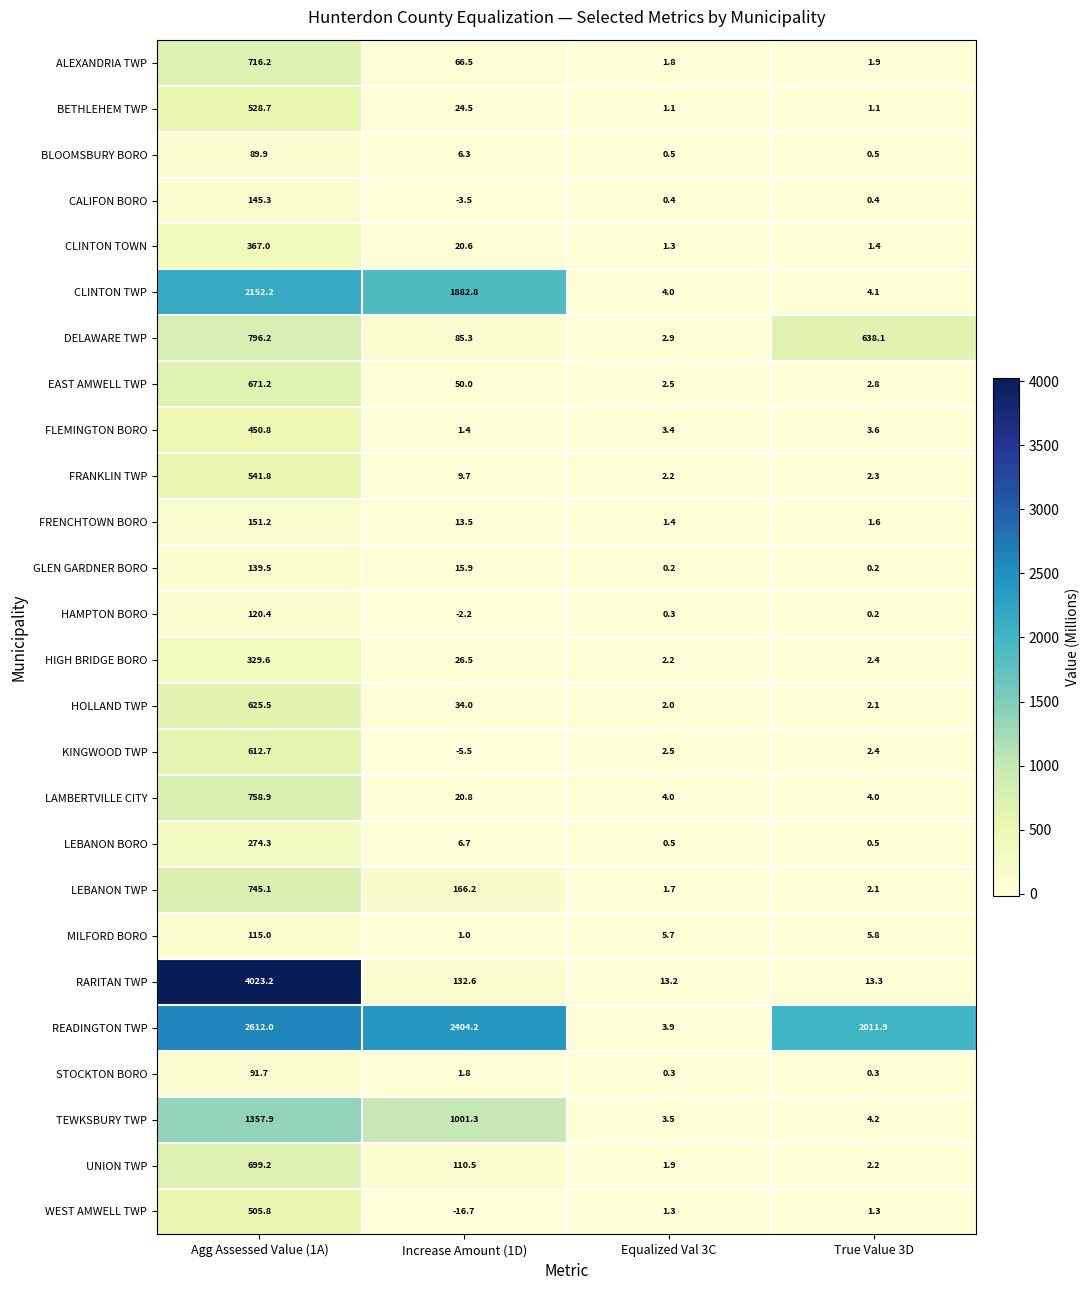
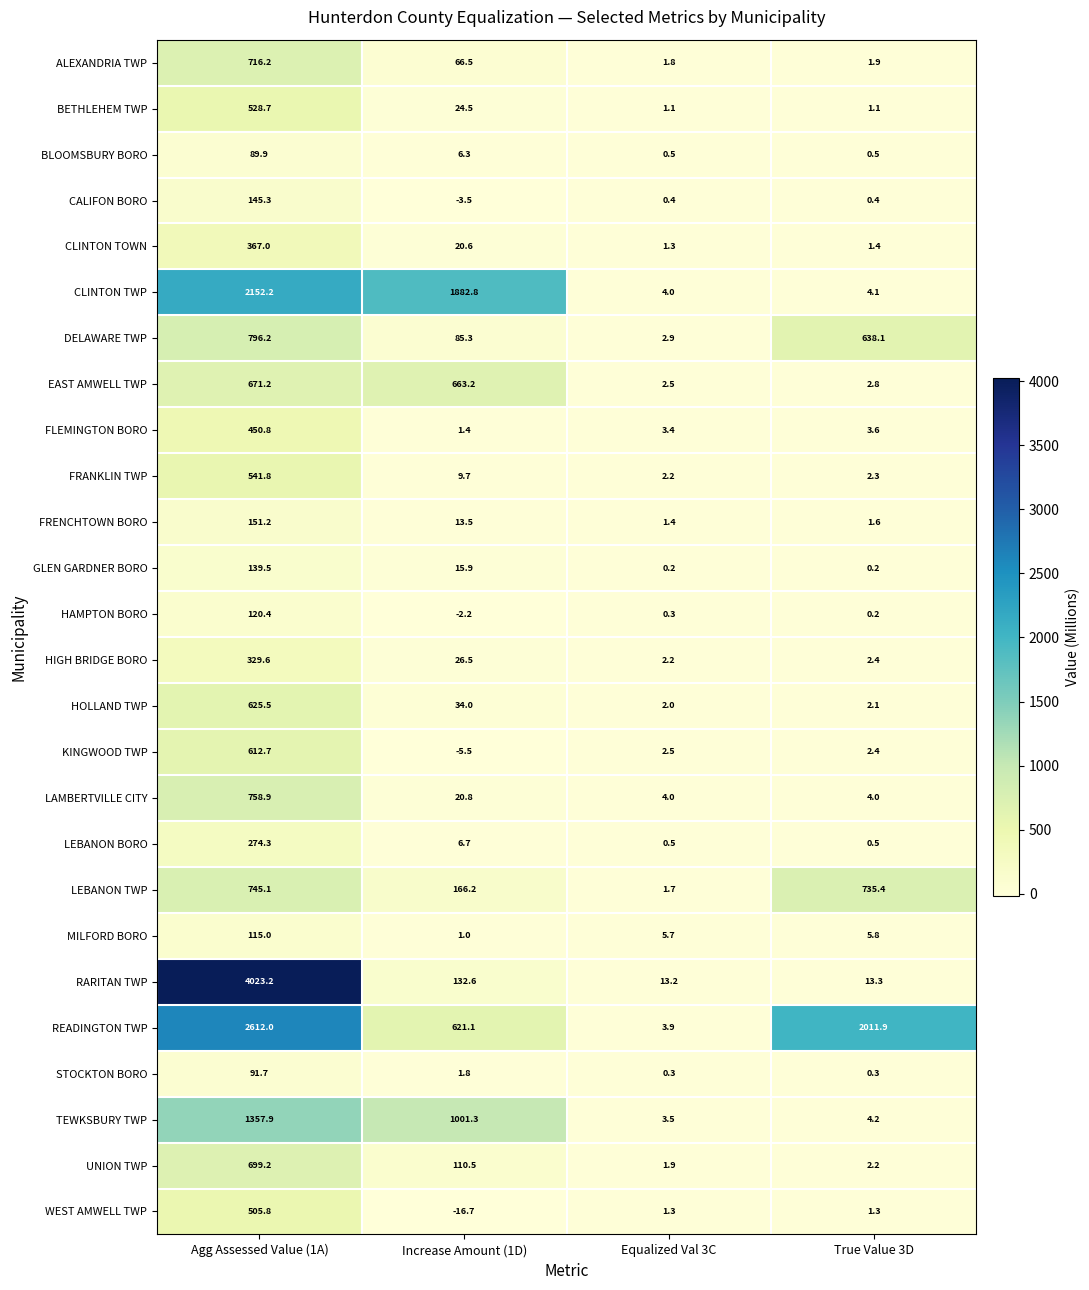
  {
    "ALEXANDRIA TWP": {
      "Agg Assessed Value (1A)": 716.2,
      "Increase Amount (1D)": 66.5,
      "Equalized Val 3C": 1.8,
      "True Value 3D": 1.9
    },
    "BETHLEHEM TWP": {
      "Agg Assessed Value (1A)": 528.7,
      "Increase Amount (1D)": 24.5,
      "Equalized Val 3C": 1.1,
      "True Value 3D": 1.1
    },
    "BLOOMSBURY BORO": {
      "Agg Assessed Value (1A)": 89.9,
      "Increase Amount (1D)": 6.3,
      "Equalized Val 3C": 0.5,
      "True Value 3D": 0.5
    },
    "CALIFON BORO": {
      "Agg Assessed Value (1A)": 145.3,
      "Increase Amount (1D)": -3.5,
      "Equalized Val 3C": 0.4,
      "True Value 3D": 0.4
    },
    "CLINTON TOWN": {
      "Agg Assessed Value (1A)": 367.0,
      "Increase Amount (1D)": 20.6,
      "Equalized Val 3C": 1.3,
      "True Value 3D": 1.4
    },
    "CLINTON TWP": {
      "Agg Assessed Value (1A)": 2152.2,
      "Increase Amount (1D)": 1882.8,
      "Equalized Val 3C": 4.0,
      "True Value 3D": 4.1
    },
    "DELAWARE TWP": {
      "Agg Assessed Value (1A)": 796.2,
      "Increase Amount (1D)": 85.3,
      "Equalized Val 3C": 2.9,
      "True Value 3D": 638.1
    },
    "EAST AMWELL TWP": {
      "Agg Assessed Value (1A)": 671.2,
-     "Increase Amount (1D)": 50.0,
+     "Increase Amount (1D)": 663.2,
      "Equalized Val 3C": 2.5,
      "True Value 3D": 2.8
    },
    "FLEMINGTON BORO": {
      "Agg Assessed Value (1A)": 450.8,
      "Increase Amount (1D)": 1.4,
      "Equalized Val 3C": 3.4,
      "True Value 3D": 3.6
    },
    "FRANKLIN TWP": {
      "Agg Assessed Value (1A)": 541.8,
      "Increase Amount (1D)": 9.7,
      "Equalized Val 3C": 2.2,
      "True Value 3D": 2.3
    },
    "FRENCHTOWN BORO": {
      "Agg Assessed Value (1A)": 151.2,
      "Increase Amount (1D)": 13.5,
      "Equalized Val 3C": 1.4,
      "True Value 3D": 1.6
    },
    "GLEN GARDNER BORO": {
      "Agg Assessed Value (1A)": 139.5,
      "Increase Amount (1D)": 15.9,
      "Equalized Val 3C": 0.2,
      "True Value 3D": 0.2
    },
    "HAMPTON BORO": {
      "Agg Assessed Value (1A)": 120.4,
      "Increase Amount (1D)": -2.2,
      "Equalized Val 3C": 0.3,
      "True Value 3D": 0.2
    },
    "HIGH BRIDGE BORO": {
      "Agg Assessed Value (1A)": 329.6,
      "Increase Amount (1D)": 26.5,
      "Equalized Val 3C": 2.2,
      "True Value 3D": 2.4
    },
    "HOLLAND TWP": {
      "Agg Assessed Value (1A)": 625.5,
      "Increase Amount (1D)": 34.0,
      "Equalized Val 3C": 2.0,
      "True Value 3D": 2.1
    },
    "KINGWOOD TWP": {
      "Agg Assessed Value (1A)": 612.7,
      "Increase Amount (1D)": -5.5,
      "Equalized Val 3C": 2.5,
      "True Value 3D": 2.4
    },
    "LAMBERTVILLE CITY": {
      "Agg Assessed Value (1A)": 758.9,
      "Increase Amount (1D)": 20.8,
      "Equalized Val 3C": 4.0,
      "True Value 3D": 4.0
    },
    "LEBANON BORO": {
      "Agg Assessed Value (1A)": 274.3,
      "Increase Amount (1D)": 6.7,
      "Equalized Val 3C": 0.5,
      "True Value 3D": 0.5
    },
    "LEBANON TWP": {
      "Agg Assessed Value (1A)": 745.1,
      "Increase Amount (1D)": 166.2,
      "Equalized Val 3C": 1.7,
-     "True Value 3D": 2.1
+     "True Value 3D": 735.4
    },
    "MILFORD BORO": {
      "Agg Assessed Value (1A)": 115.0,
      "Increase Amount (1D)": 1.0,
      "Equalized Val 3C": 5.7,
      "True Value 3D": 5.8
    },
    "RARITAN TWP": {
      "Agg Assessed Value (1A)": 4023.2,
      "Increase Amount (1D)": 132.6,
      "Equalized Val 3C": 13.2,
      "True Value 3D": 13.3
    },
    "READINGTON TWP": {
      "Agg Assessed Value (1A)": 2612.0,
-     "Increase Amount (1D)": 2404.2,
+     "Increase Amount (1D)": 621.1,
      "Equalized Val 3C": 3.9,
      "True Value 3D": 2011.9
    },
    "STOCKTON BORO": {
      "Agg Assessed Value (1A)": 91.7,
      "Increase Amount (1D)": 1.8,
      "Equalized Val 3C": 0.3,
      "True Value 3D": 0.3
    },
    "TEWKSBURY TWP": {
      "Agg Assessed Value (1A)": 1357.9,
      "Increase Amount (1D)": 1001.3,
      "Equalized Val 3C": 3.5,
      "True Value 3D": 4.2
    },
    "UNION TWP": {
      "Agg Assessed Value (1A)": 699.2,
      "Increase Amount (1D)": 110.5,
      "Equalized Val 3C": 1.9,
      "True Value 3D": 2.2
    },
    "WEST AMWELL TWP": {
      "Agg Assessed Value (1A)": 505.8,
      "Increase Amount (1D)": -16.7,
      "Equalized Val 3C": 1.3,
      "True Value 3D": 1.3
    }
  }
